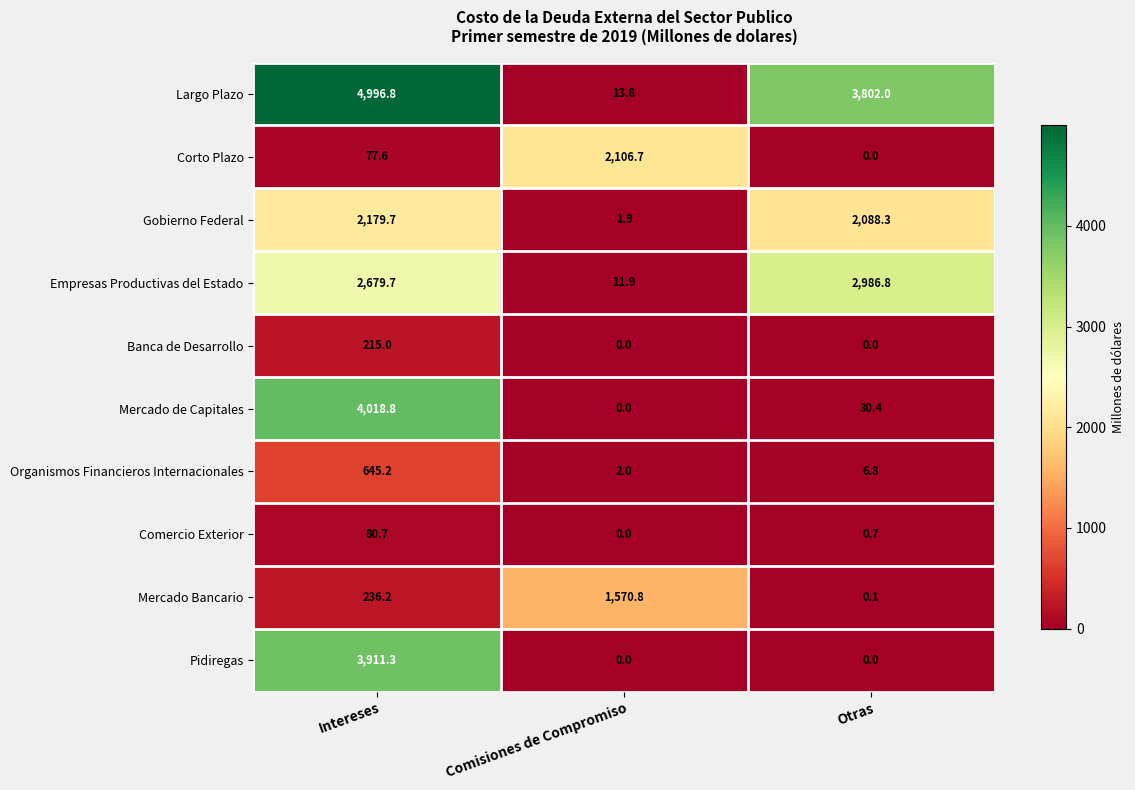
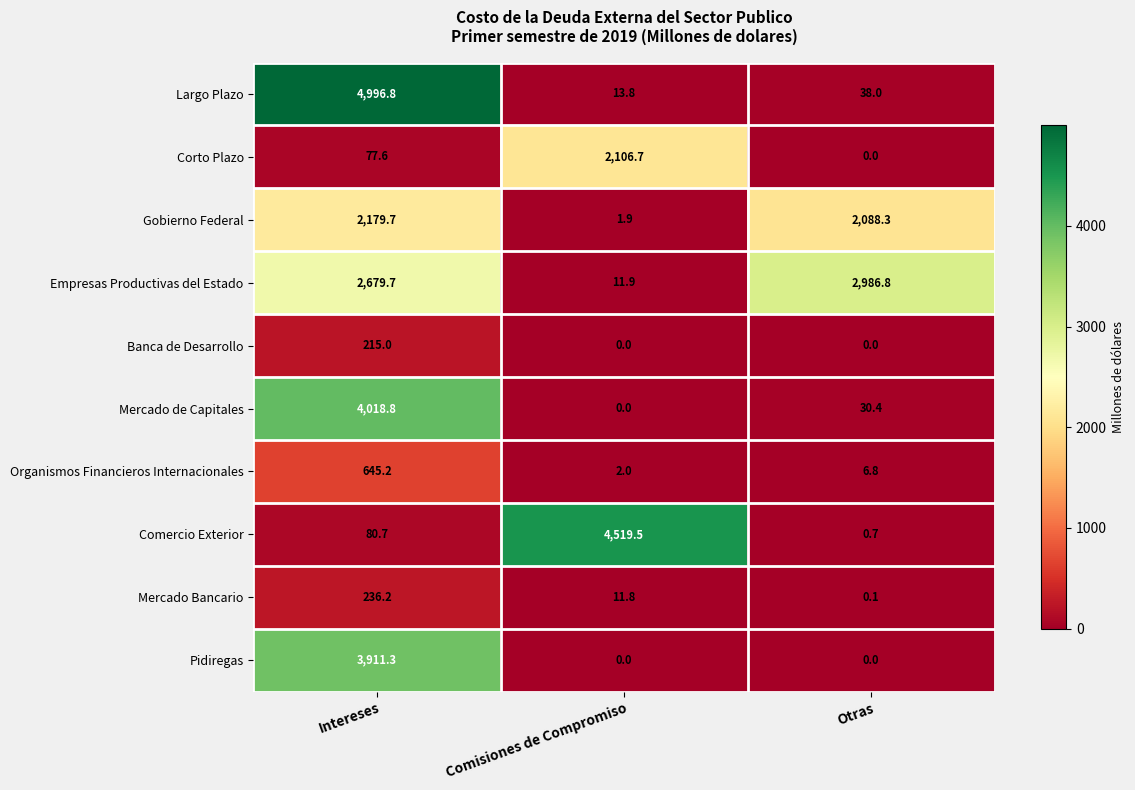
  {
    "Largo Plazo": {
      "Intereses": "4,996.8",
      "Comisiones de Compromiso": "13.8",
-     "Otras": "3,802.0"
+     "Otras": "38.0"
    },
    "Corto Plazo": {
      "Intereses": "77.6",
      "Comisiones de Compromiso": "2,106.7",
      "Otras": "0.0"
    },
    "Gobierno Federal": {
      "Intereses": "2,179.7",
      "Comisiones de Compromiso": "1.9",
      "Otras": "2,088.3"
    },
    "Empresas Productivas del Estado": {
      "Intereses": "2,679.7",
      "Comisiones de Compromiso": "11.9",
      "Otras": "2,986.8"
    },
    "Banca de Desarrollo": {
      "Intereses": "215.0",
      "Comisiones de Compromiso": "0.0",
      "Otras": "0.0"
    },
    "Mercado de Capitales": {
      "Intereses": "4,018.8",
      "Comisiones de Compromiso": "0.0",
      "Otras": "30.4"
    },
    "Organismos Financieros Internacionales": {
      "Intereses": "645.2",
      "Comisiones de Compromiso": "2.0",
      "Otras": "6.8"
    },
    "Comercio Exterior": {
      "Intereses": "80.7",
-     "Comisiones de Compromiso": "0.0",
+     "Comisiones de Compromiso": "4,519.5",
      "Otras": "0.7"
    },
    "Mercado Bancario": {
      "Intereses": "236.2",
-     "Comisiones de Compromiso": "1,570.8",
+     "Comisiones de Compromiso": "11.8",
      "Otras": "0.1"
    },
    "Pidiregas": {
      "Intereses": "3,911.3",
      "Comisiones de Compromiso": "0.0",
      "Otras": "0.0"
    }
  }
